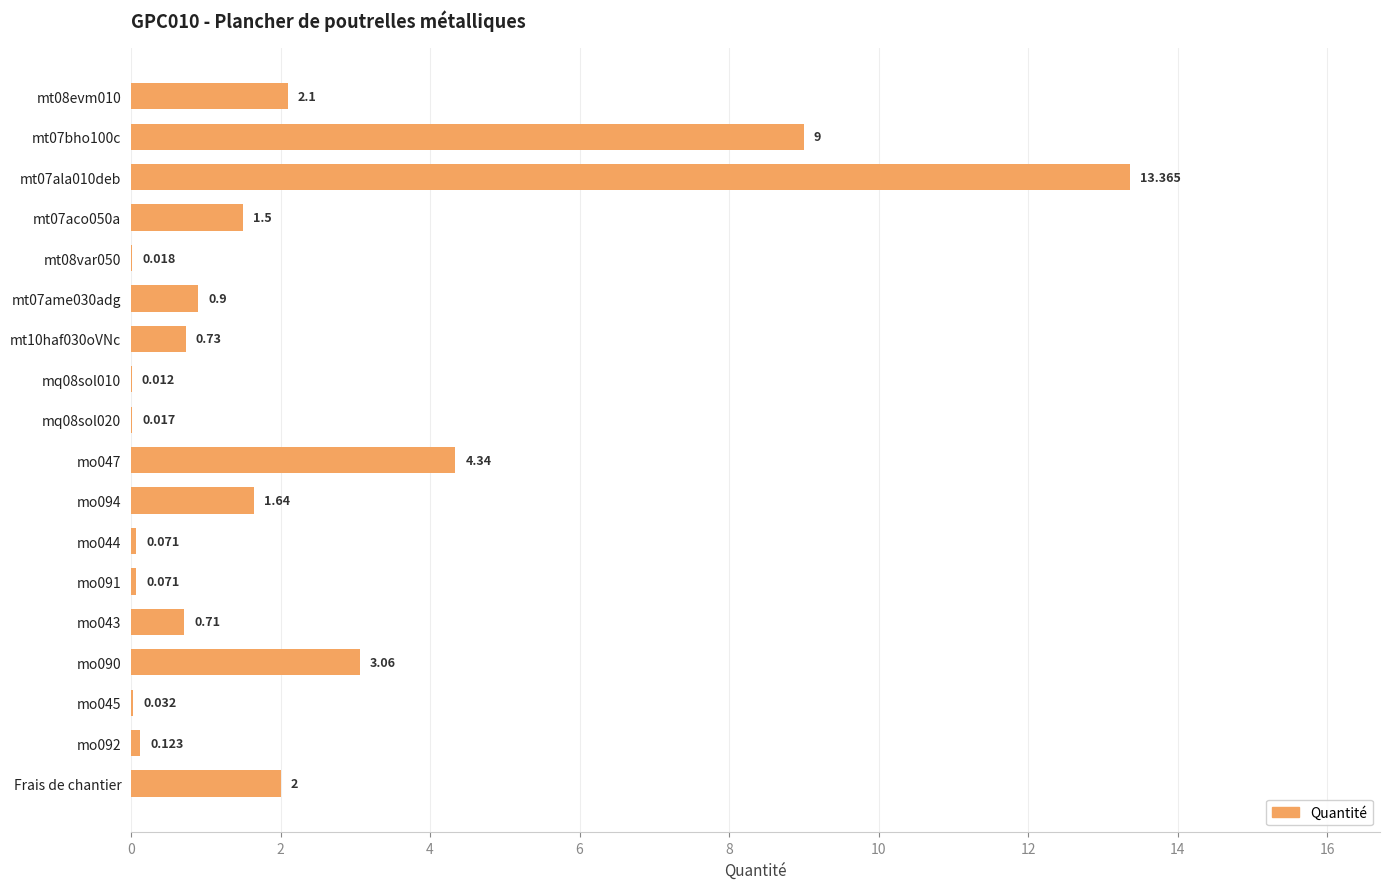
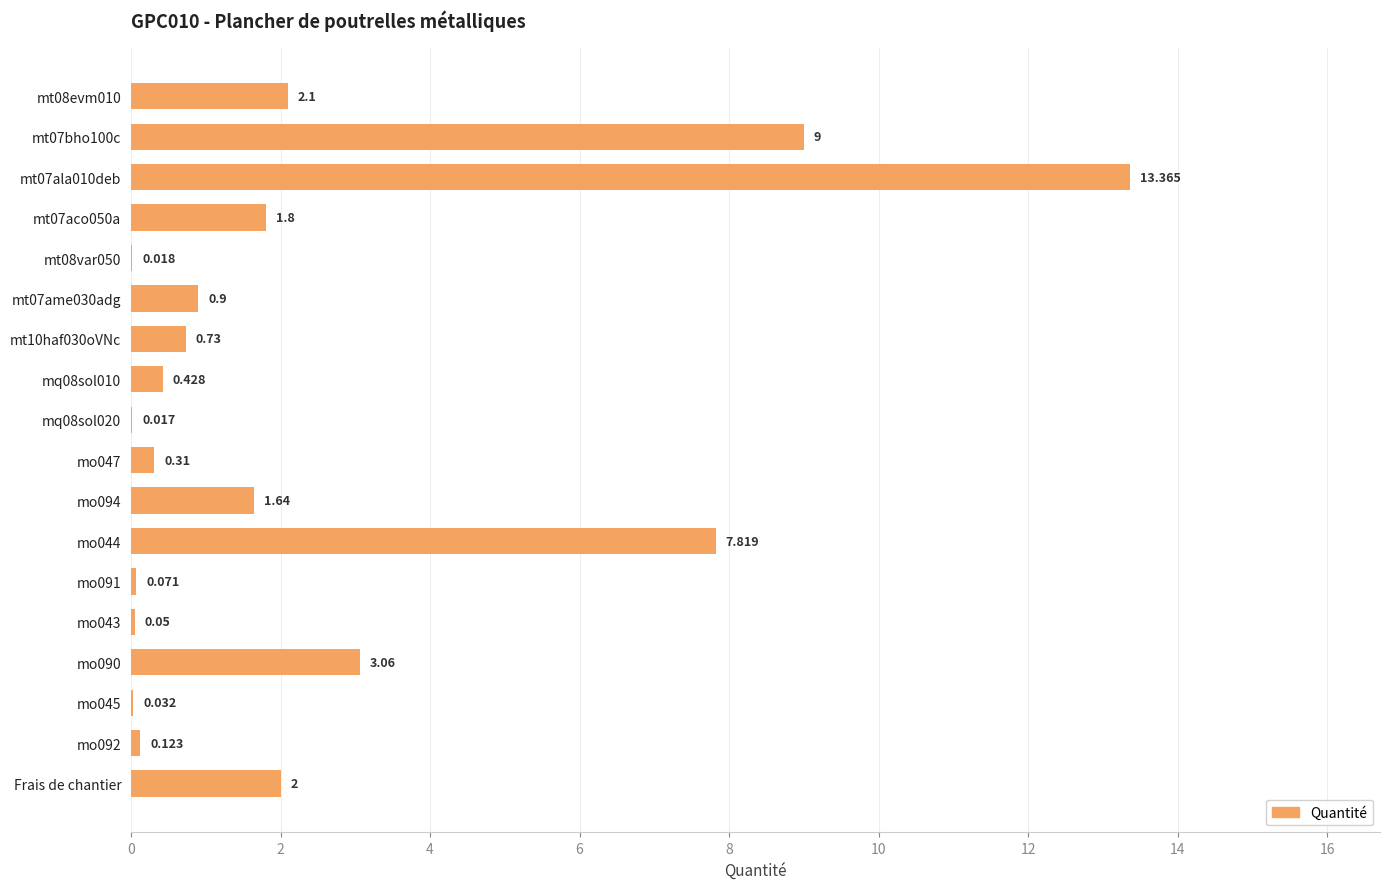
  {
    "mt08evm010": 2.1,
    "mt07bho100c": 9,
    "mt07ala010deb": 13.365,
-   "mt07aco050a": 1.5,
+   "mt07aco050a": 1.8,
    "mt08var050": 0.018,
    "mt07ame030adg": 0.9,
    "mt10haf030oVNc": 0.73,
-   "mq08sol010": 0.012,
+   "mq08sol010": 0.428,
    "mq08sol020": 0.017,
-   "mo047": 4.34,
+   "mo047": 0.31,
    "mo094": 1.64,
-   "mo044": 0.071,
+   "mo044": 7.819,
    "mo091": 0.071,
-   "mo043": 0.71,
+   "mo043": 0.05,
    "mo090": 3.06,
    "mo045": 0.032,
    "mo092": 0.123,
    "Frais de chantier": 2
  }
